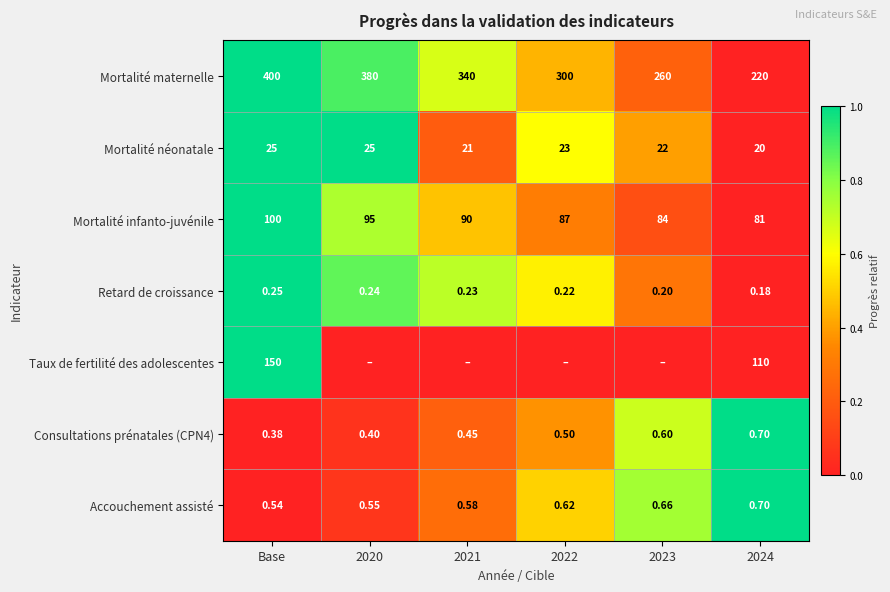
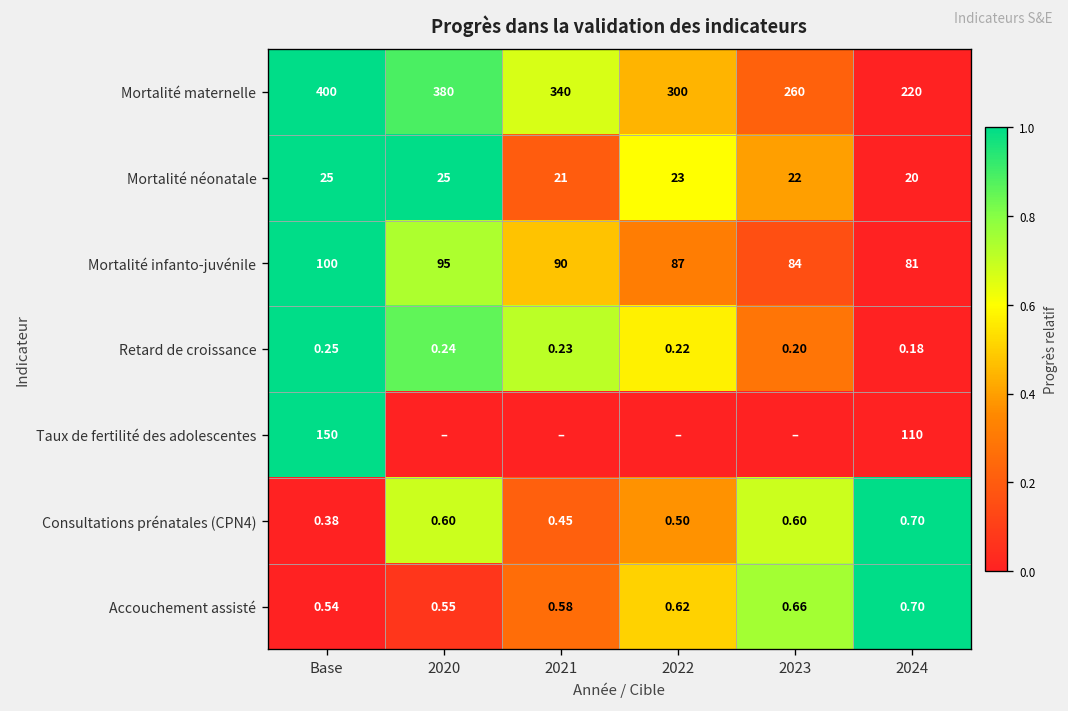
  {
    "Mortalité maternelle": {
      "Base": 400,
      "2020": 380,
      "2021": 340,
      "2022": 300,
      "2023": 260,
      "2024": 220
    },
    "Mortalité néonatale": {
      "Base": 25,
      "2020": 25,
      "2021": 21,
      "2022": 23,
      "2023": 22,
      "2024": 20
    },
    "Mortalité infanto-juvénile": {
      "Base": 100,
      "2020": 95,
      "2021": 90,
      "2022": 87,
      "2023": 84,
      "2024": 81
    },
    "Retard de croissance": {
      "Base": 0.25,
      "2020": 0.24,
      "2021": 0.23,
      "2022": 0.22,
      "2023": 0.20,
      "2024": 0.18
    },
    "Taux de fertilité des adolescentes": {
      "Base": 150,
      "2024": 110
    },
    "Consultations prénatales (CPN4)": {
      "Base": 0.38,
-     "2020": 0.40,
+     "2020": 0.60,
      "2021": 0.45,
      "2022": 0.50,
      "2023": 0.60,
      "2024": 0.70
    },
    "Accouchement assisté": {
      "Base": 0.54,
      "2020": 0.55,
      "2021": 0.58,
      "2022": 0.62,
      "2023": 0.66,
      "2024": 0.70
    }
  }
